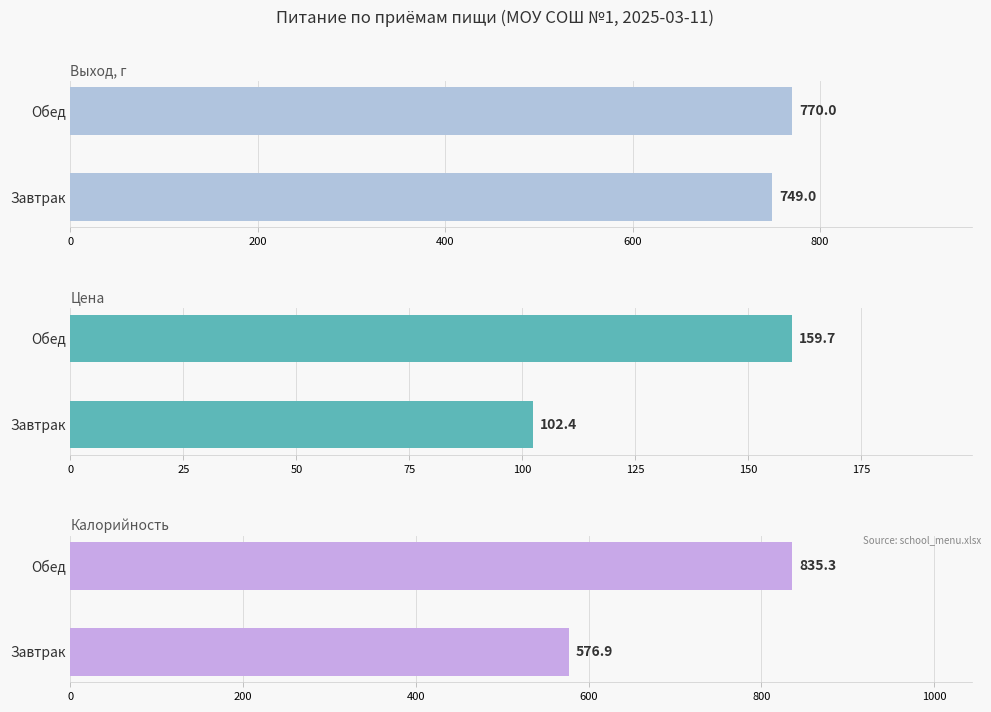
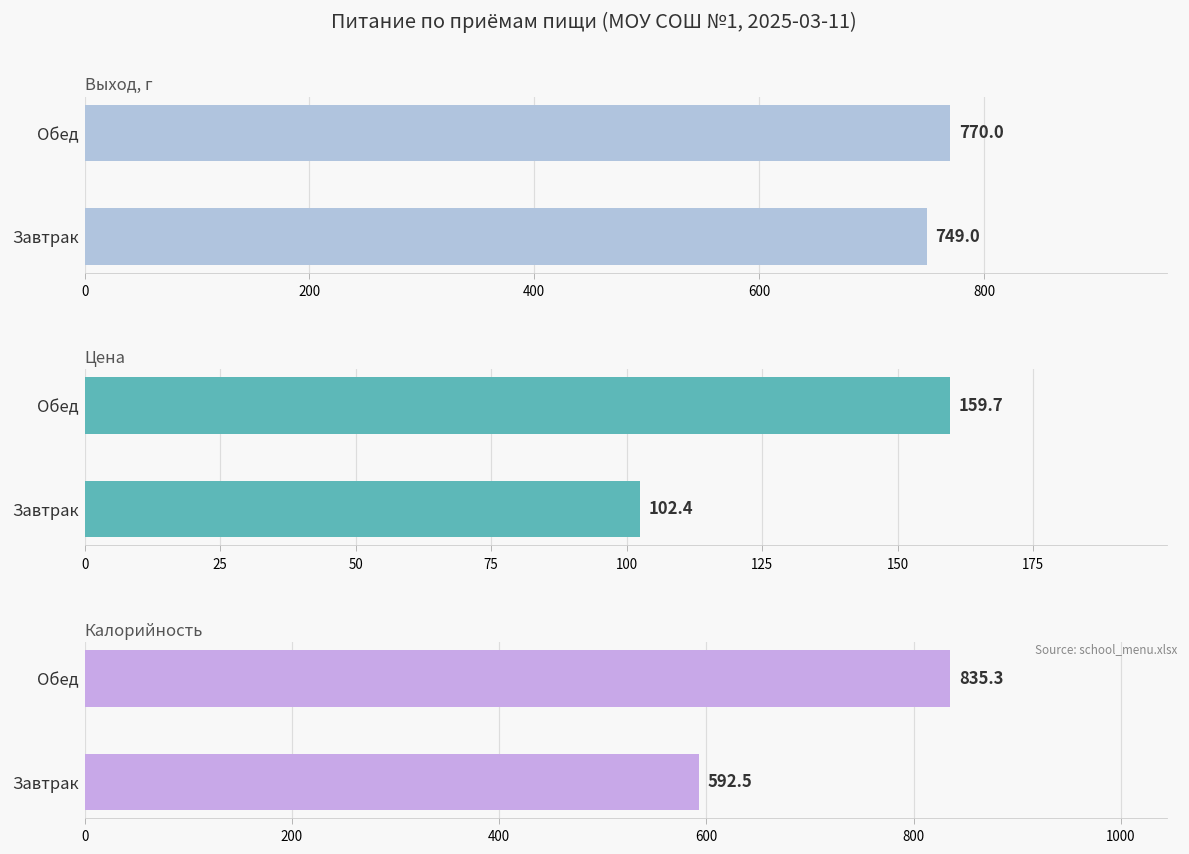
  {
    "Выход, г": {
      "Обед": 770.0,
      "Завтрак": 749.0
    },
    "Цена": {
      "Обед": 159.7,
      "Завтрак": 102.4
    },
    "Калорийность": {
      "Обед": 835.3,
-     "Завтрак": 576.9
+     "Завтрак": 592.5
    }
  }
